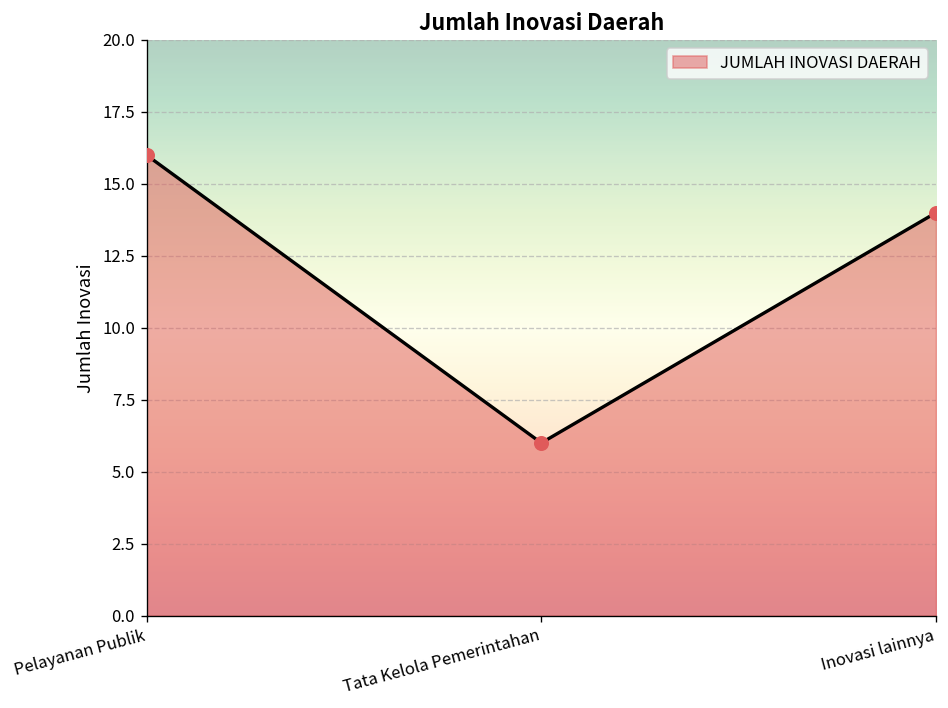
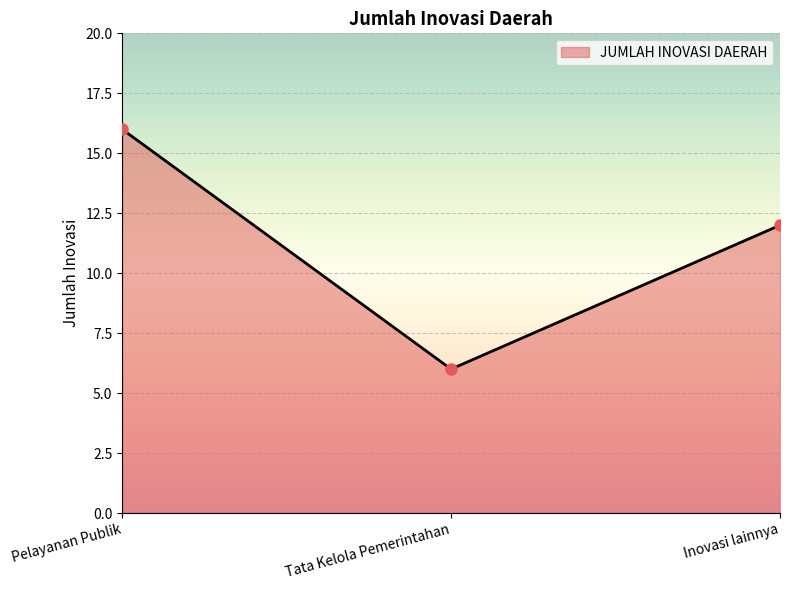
  {
    "Pelayanan Publik": 16,
    "Tata Kelola Pemerintahan": 6,
-   "Inovasi lainnya": 14
+   "Inovasi lainnya": 12
  }
